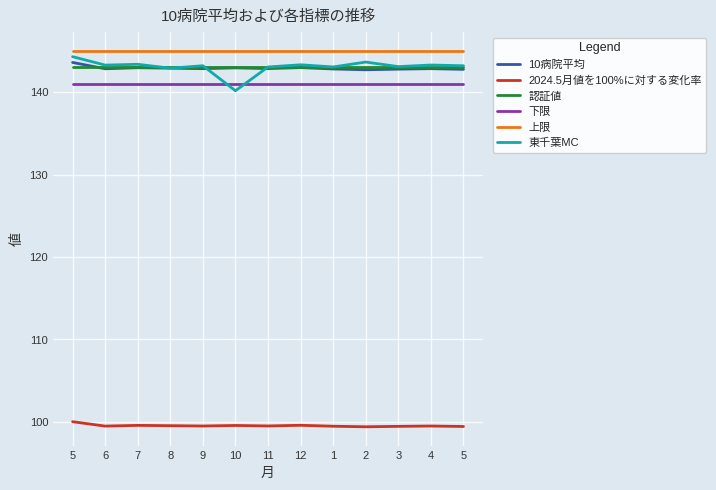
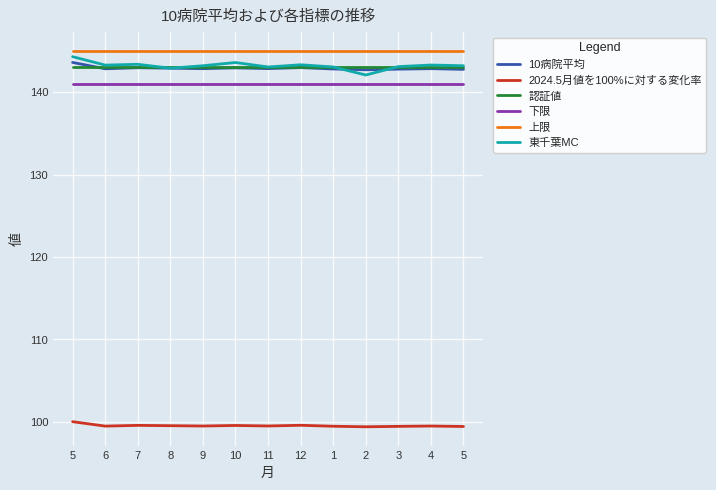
  {
    "2024.5月値を100%に対する変化率": {
      "6": 99,
      "7": 100,
      "8": 100,
      "9": 99,
      "10": 100,
      "11": 99,
      "12": 100,
      "1": 99,
      "2": 99,
      "3": 99,
      "4": 99
    },
    "下限": {
      "6": 141,
      "7": 141,
      "8": 141,
      "9": 141,
      "10": 141,
      "11": 141,
      "12": 141,
      "1": 141,
      "2": 141,
      "3": 141,
      "4": 141
    },
    "上限": {
      "6": 145,
      "7": 145,
      "8": 145,
      "9": 145,
      "10": 145,
      "11": 145,
      "12": 145,
      "1": 145,
      "2": 145,
      "3": 145,
      "4": 145
    },
    "東千葉MC": {
      "7": 143,
-     "10": 140,
+     "10": 144,
      "12": 143,
-     "2": 144
+     "2": 142
    }
  }
